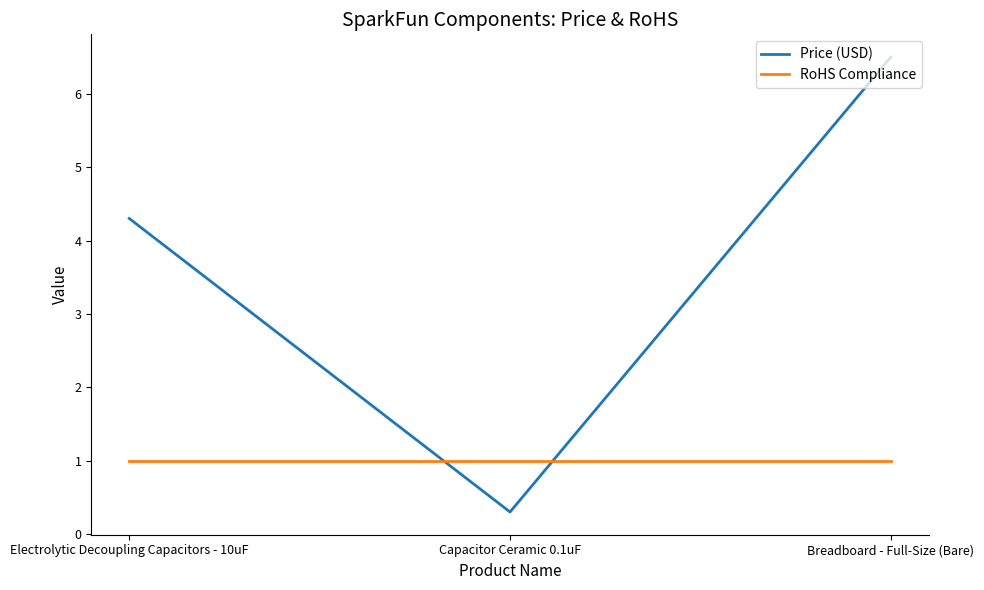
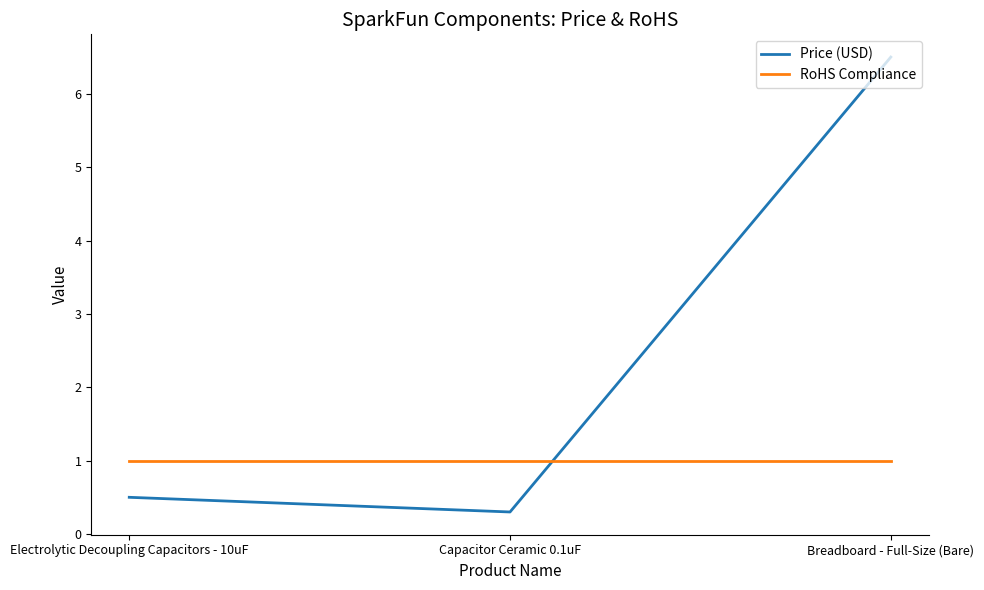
  {
    "Price (USD)": {
-     "Electrolytic Decoupling Capacitors - 10uF": 4.3,
+     "Electrolytic Decoupling Capacitors - 10uF": 0.5,
      "Capacitor Ceramic 0.1uF": 0.3
    },
    "RoHS Compliance": {
      "Electrolytic Decoupling Capacitors - 10uF": 1.0,
      "Capacitor Ceramic 0.1uF": 1.0,
      "Breadboard - Full-Size (Bare)": 1.0
    }
  }
